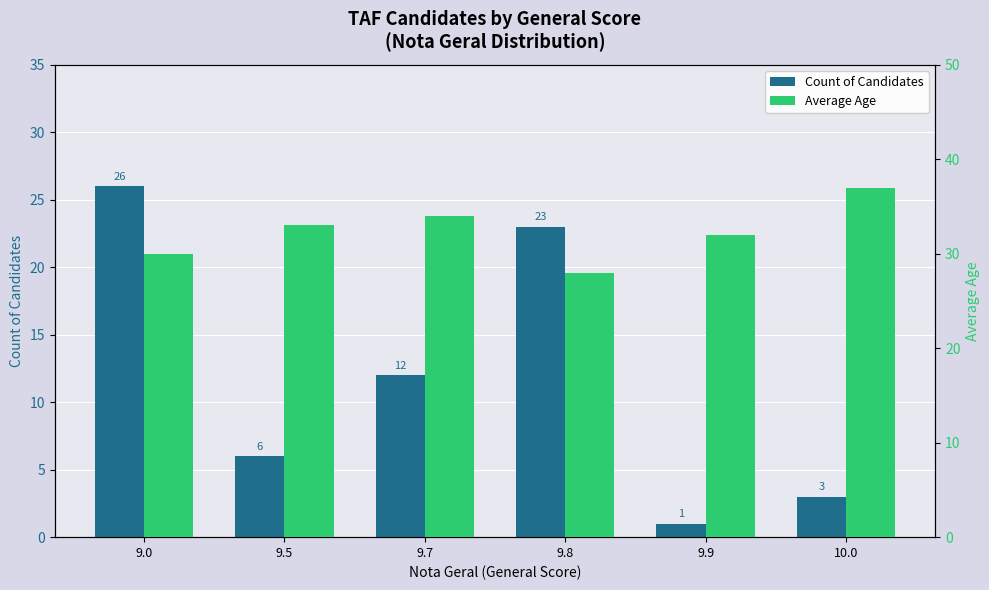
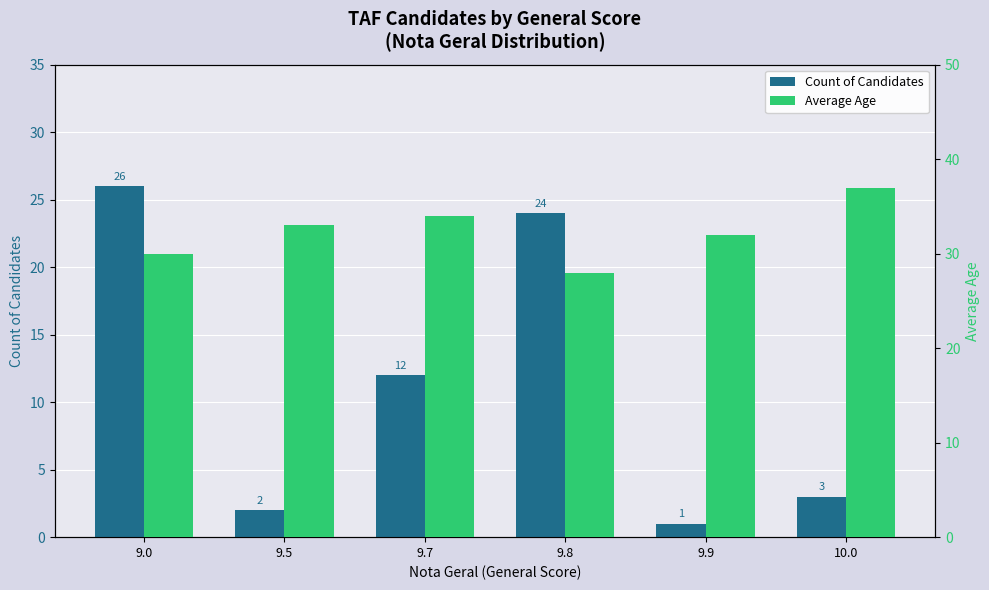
  {
    "Count of Candidates": {
      "9.0": 26,
-     "9.5": 6,
+     "9.5": 2,
      "9.7": 12,
-     "9.8": 23,
+     "9.8": 24,
      "9.9": 1,
      "10.0": 3
    }
  }
